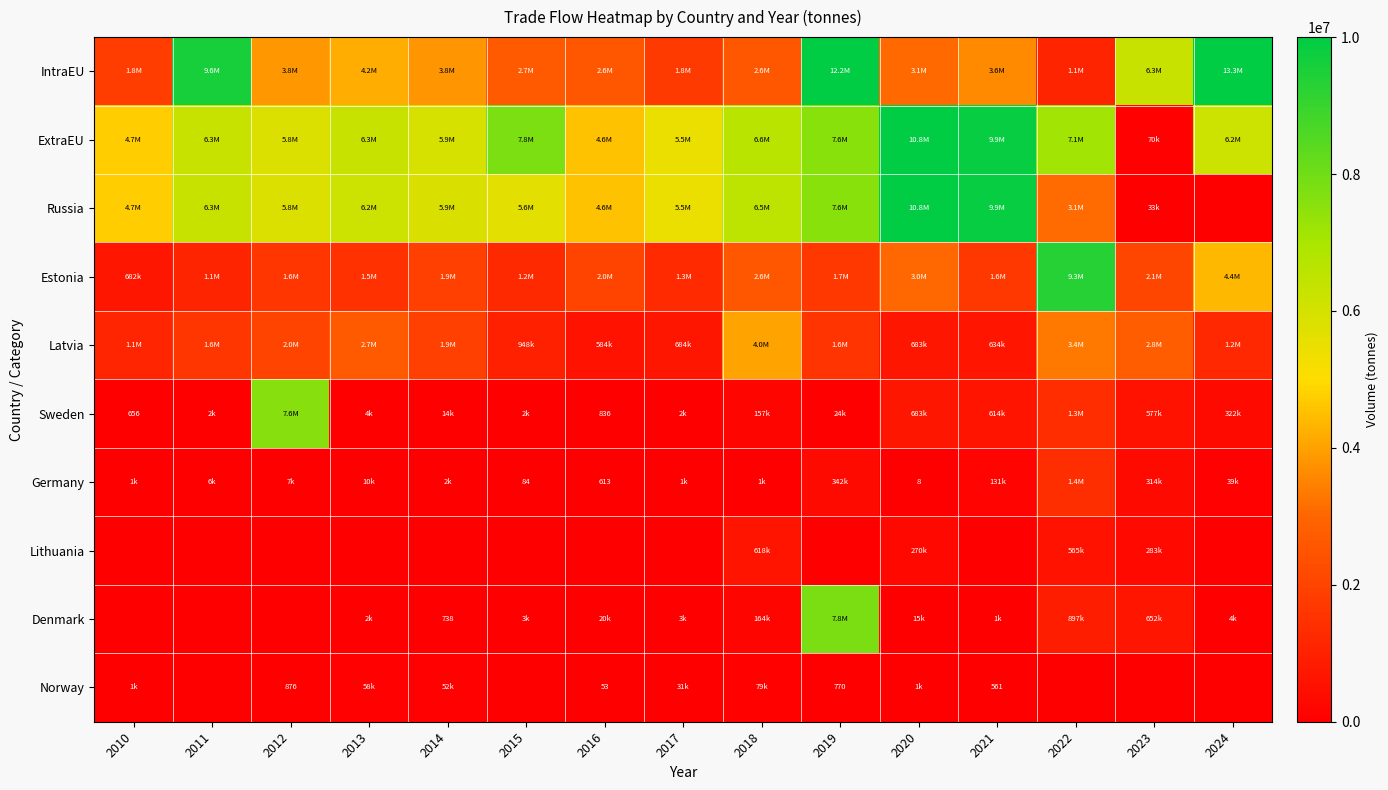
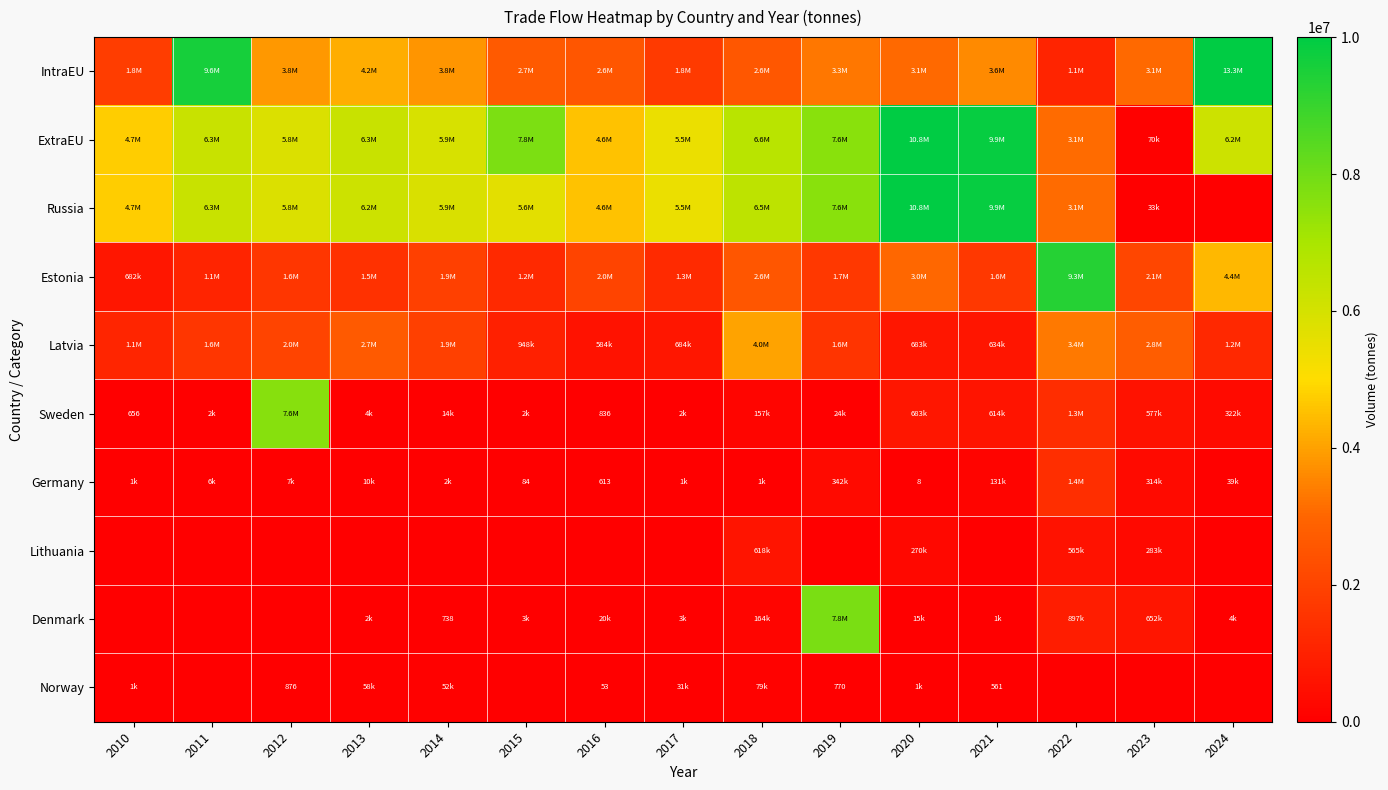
  {
    "IntraEU": {
      "2010": "1.8M",
      "2011": "9.6M",
      "2012": "3.8M",
      "2013": "4.2M",
      "2014": "3.8M",
      "2015": "2.7M",
      "2016": "2.6M",
      "2017": "1.8M",
      "2018": "2.6M",
-     "2019": "12.2M",
+     "2019": "3.3M",
      "2020": "3.1M",
      "2021": "3.6M",
      "2022": "1.1M",
-     "2023": "6.3M",
+     "2023": "3.1M",
      "2024": "13.3M"
    },
    "ExtraEU": {
      "2010": "4.7M",
      "2011": "6.3M",
      "2012": "5.8M",
      "2013": "6.3M",
      "2014": "5.9M",
      "2015": "7.8M",
      "2016": "4.6M",
      "2017": "5.5M",
      "2018": "6.6M",
      "2019": "7.6M",
      "2020": "10.8M",
      "2021": "9.9M",
-     "2022": "7.1M",
+     "2022": "3.1M",
      "2023": "70k",
      "2024": "6.2M"
    },
    "Russia": {
      "2010": "4.7M",
      "2011": "6.3M",
      "2012": "5.8M",
      "2013": "6.2M",
      "2014": "5.9M",
      "2015": "5.6M",
      "2016": "4.6M",
      "2017": "5.5M",
      "2018": "6.5M",
      "2019": "7.6M",
      "2020": "10.8M",
      "2021": "9.9M",
      "2022": "3.1M",
      "2023": "33k"
    },
    "Estonia": {
      "2010": "682k",
      "2011": "1.1M",
      "2012": "1.6M",
      "2013": "1.5M",
      "2014": "1.9M",
      "2015": "1.2M",
      "2016": "2.0M",
      "2017": "1.3M",
      "2018": "2.6M",
      "2019": "1.7M",
      "2020": "3.0M",
      "2021": "1.6M",
      "2022": "9.3M",
      "2023": "2.1M",
      "2024": "4.4M"
    },
    "Latvia": {
      "2010": "1.1M",
      "2011": "1.6M",
      "2012": "2.0M",
      "2013": "2.7M",
      "2014": "1.9M",
      "2015": "948k",
      "2016": "584k",
      "2017": "684k",
      "2018": "4.0M",
      "2019": "1.6M",
      "2020": "683k",
      "2021": "634k",
      "2022": "3.4M",
      "2023": "2.8M",
      "2024": "1.2M"
    },
    "Sweden": {
      "2010": "656",
      "2011": "2k",
      "2012": "7.6M",
      "2013": "4k",
      "2014": "14k",
      "2015": "2k",
      "2016": "836",
      "2017": "2k",
      "2018": "157k",
      "2019": "24k",
      "2020": "683k",
      "2021": "614k",
      "2022": "1.3M",
      "2023": "577k",
      "2024": "322k"
    },
    "Germany": {
      "2010": "1k",
      "2011": "6k",
      "2012": "7k",
      "2013": "10k",
      "2014": "2k",
      "2015": "84",
      "2016": "613",
      "2017": "1k",
      "2018": "1k",
      "2019": "342k",
      "2020": "8",
      "2021": "131k",
      "2022": "1.4M",
      "2023": "314k",
      "2024": "39k"
    },
    "Lithuania": {
      "2018": "618k",
      "2020": "270k",
      "2022": "565k",
      "2023": "283k"
    },
    "Denmark": {
      "2013": "2k",
      "2014": "738",
      "2015": "3k",
      "2016": "20k",
      "2017": "3k",
      "2018": "164k",
      "2019": "7.8M",
      "2020": "15k",
      "2021": "1k",
      "2022": "897k",
      "2023": "652k",
      "2024": "4k"
    },
    "Norway": {
      "2010": "1k",
      "2012": "876",
      "2013": "58k",
      "2014": "52k",
      "2016": "53",
      "2017": "31k",
      "2018": "79k",
      "2019": "770",
      "2020": "1k",
      "2021": "561"
    }
  }
